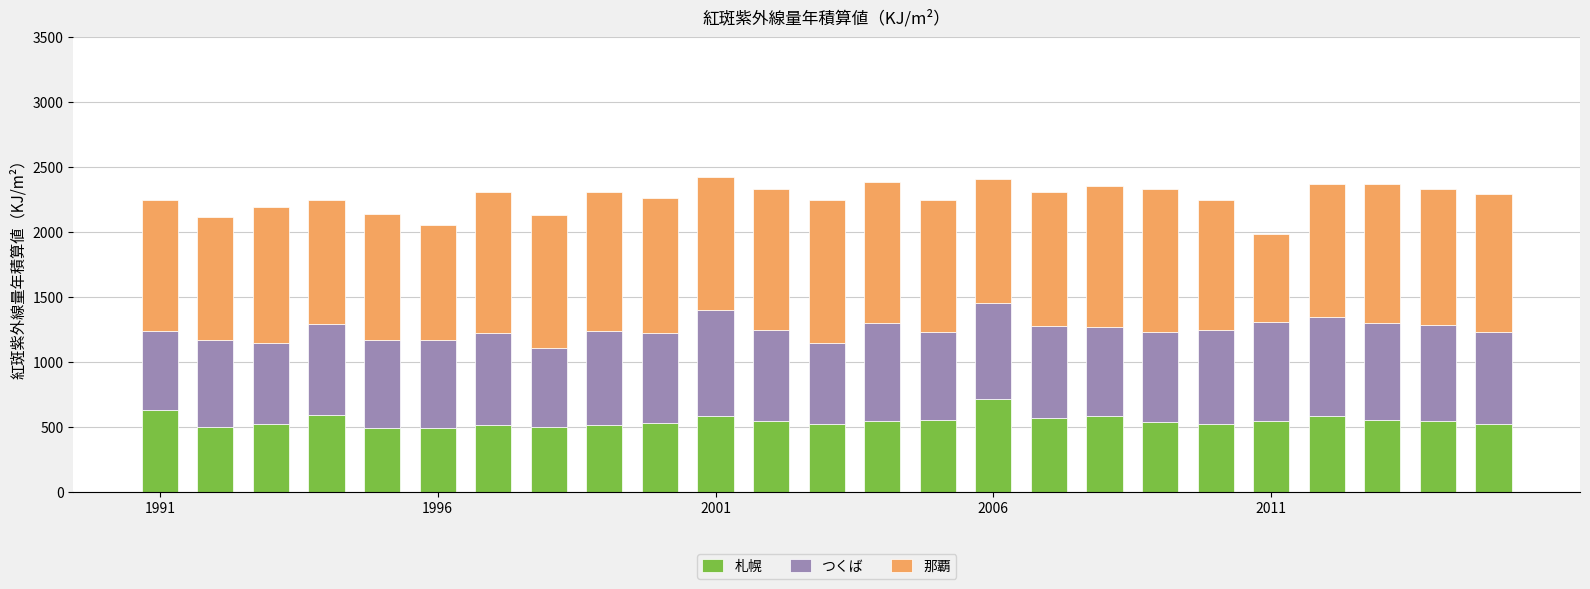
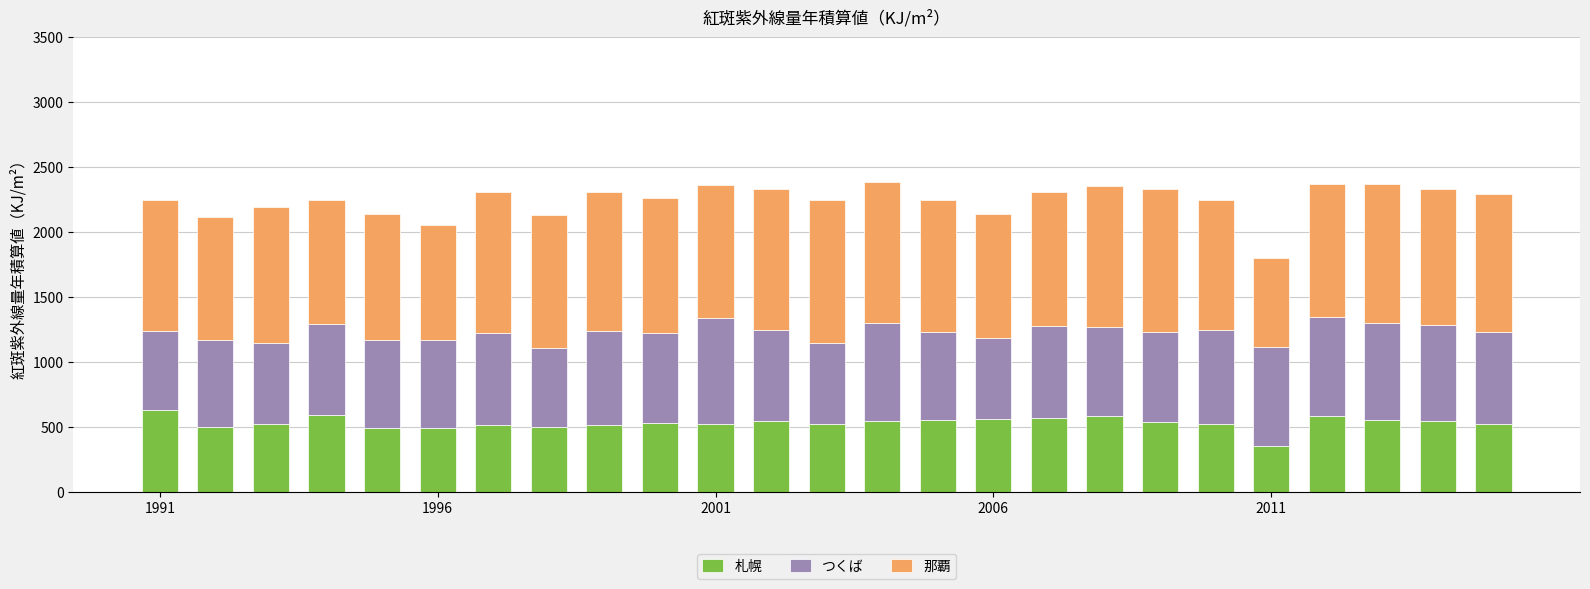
  {
    "札幌": {
      "1991": 630,
      "1996": 490,
-     "2001": 590,
-     "2006": 720,
-     "2011": 550
+     "2001": 530,
+     "2006": 570,
+     "2011": 360
    },
    "つくば": {
      "1991": 610,
      "1996": 680,
      "2001": 810,
-     "2006": 740,
+     "2006": 620,
      "2011": 760
    },
    "那覇": {
      "1991": 1000,
      "1996": 890,
      "2001": 1030,
      "2006": 960,
      "2011": 680
    }
  }
